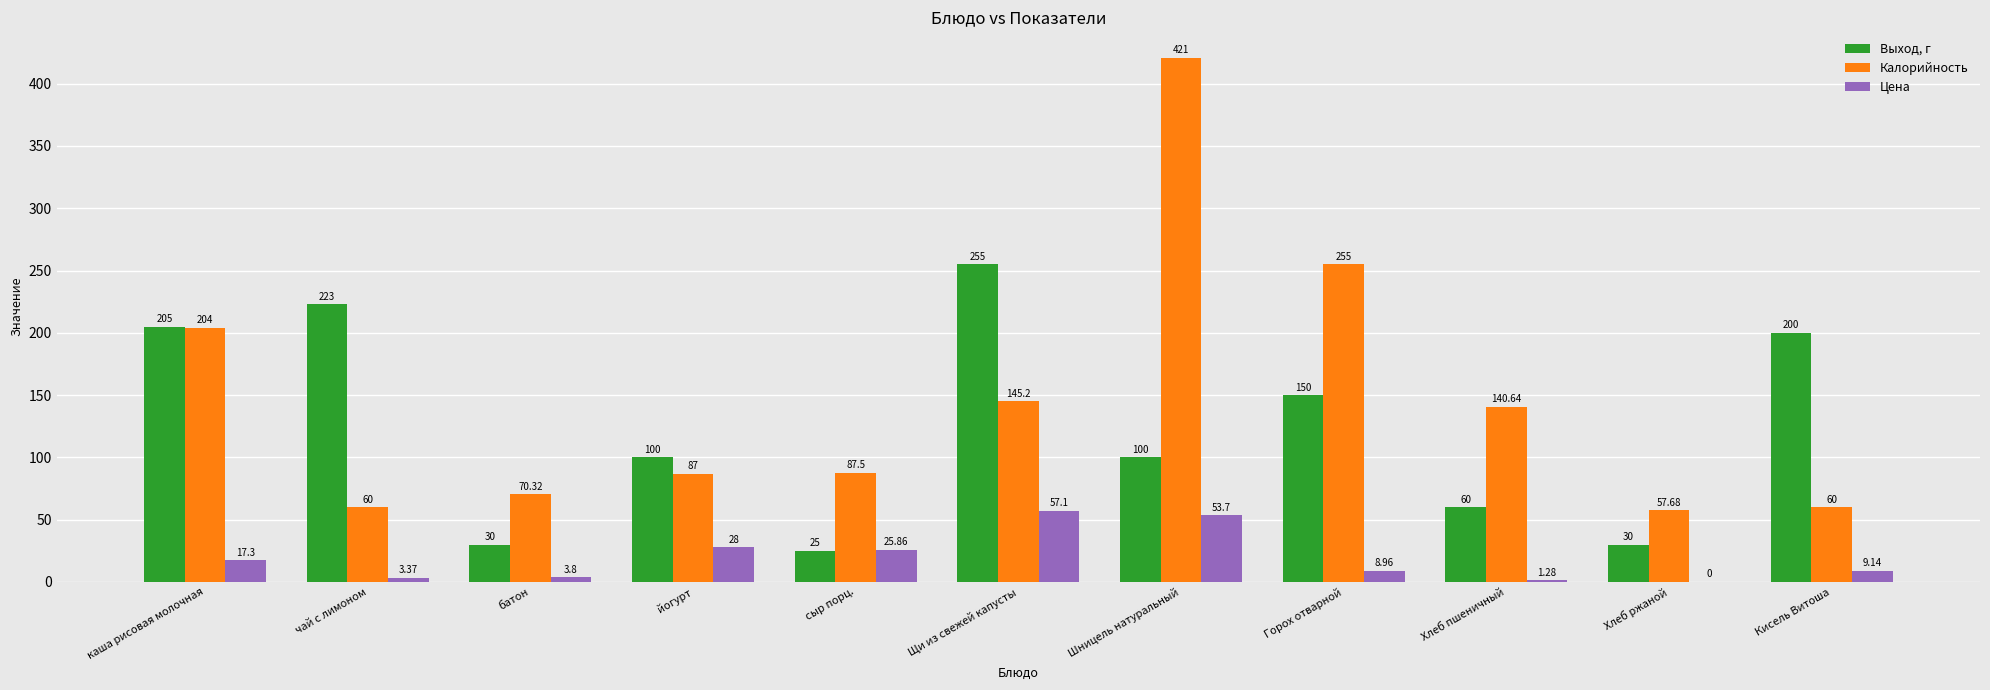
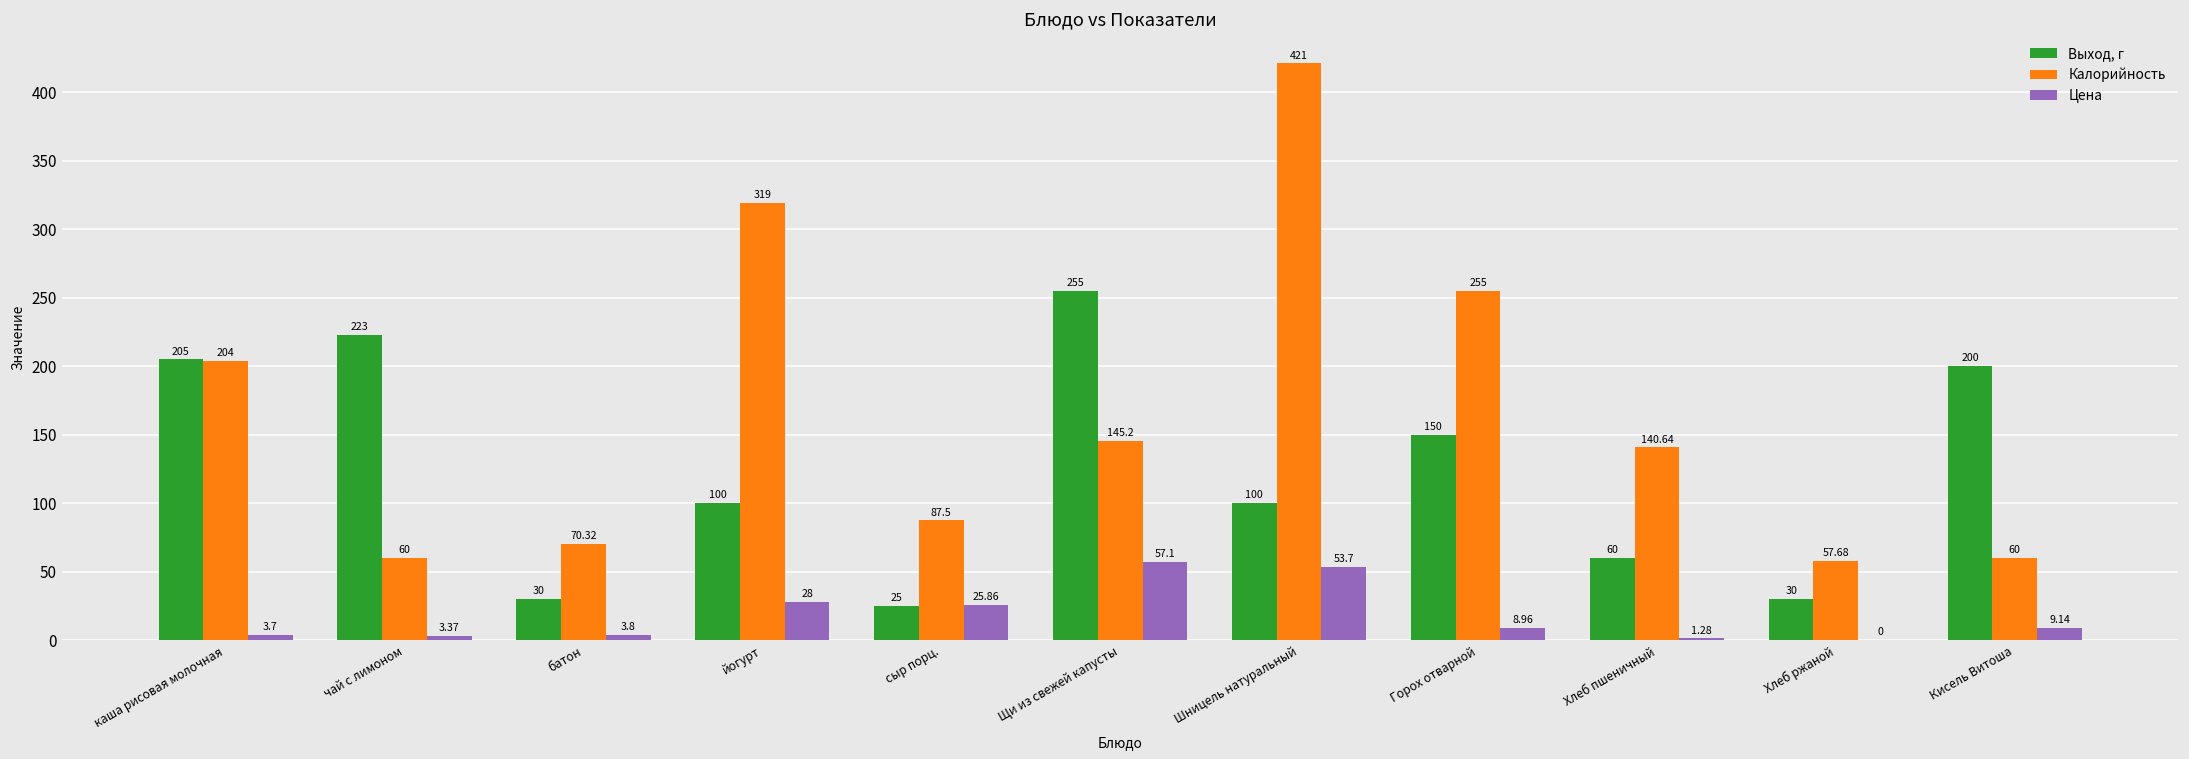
  {
    "Выход, г": {
      "каша рисовая молочная": 205,
      "чай с лимоном": 223,
      "батон": 30,
      "йогурт": 100,
      "сыр порц.": 25,
      "Щи из свежей капусты": 255,
      "Шницель натуральный": 100,
      "Горох отварной": 150,
      "Хлеб пшеничный": 60,
      "Хлеб ржаной": 30,
      "Кисель Витоша": 200
    },
    "Калорийность": {
      "каша рисовая молочная": 204,
      "чай с лимоном": 60,
      "батон": 70.32,
-     "йогурт": 87,
+     "йогурт": 319,
      "сыр порц.": 87.5,
      "Щи из свежей капусты": 145.2,
      "Шницель натуральный": 421,
      "Горох отварной": 255,
      "Хлеб пшеничный": 140.64,
      "Хлеб ржаной": 57.68,
      "Кисель Витоша": 60
    },
    "Цена": {
-     "каша рисовая молочная": 17.3,
+     "каша рисовая молочная": 3.7,
      "чай с лимоном": 3.37,
      "батон": 3.8,
      "йогурт": 28,
      "сыр порц.": 25.86,
      "Щи из свежей капусты": 57.1,
      "Шницель натуральный": 53.7,
      "Горох отварной": 8.96,
      "Хлеб пшеничный": 1.28,
      "Хлеб ржаной": 0,
      "Кисель Витоша": 9.14
    }
  }
